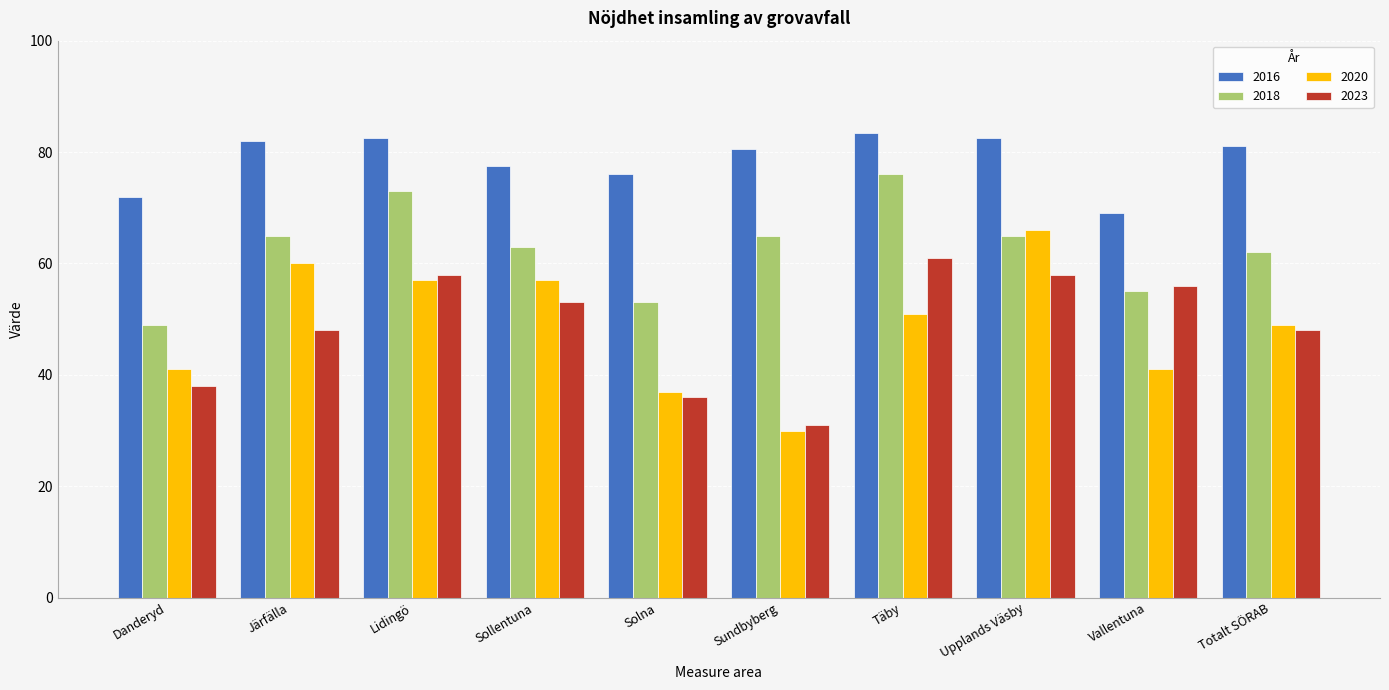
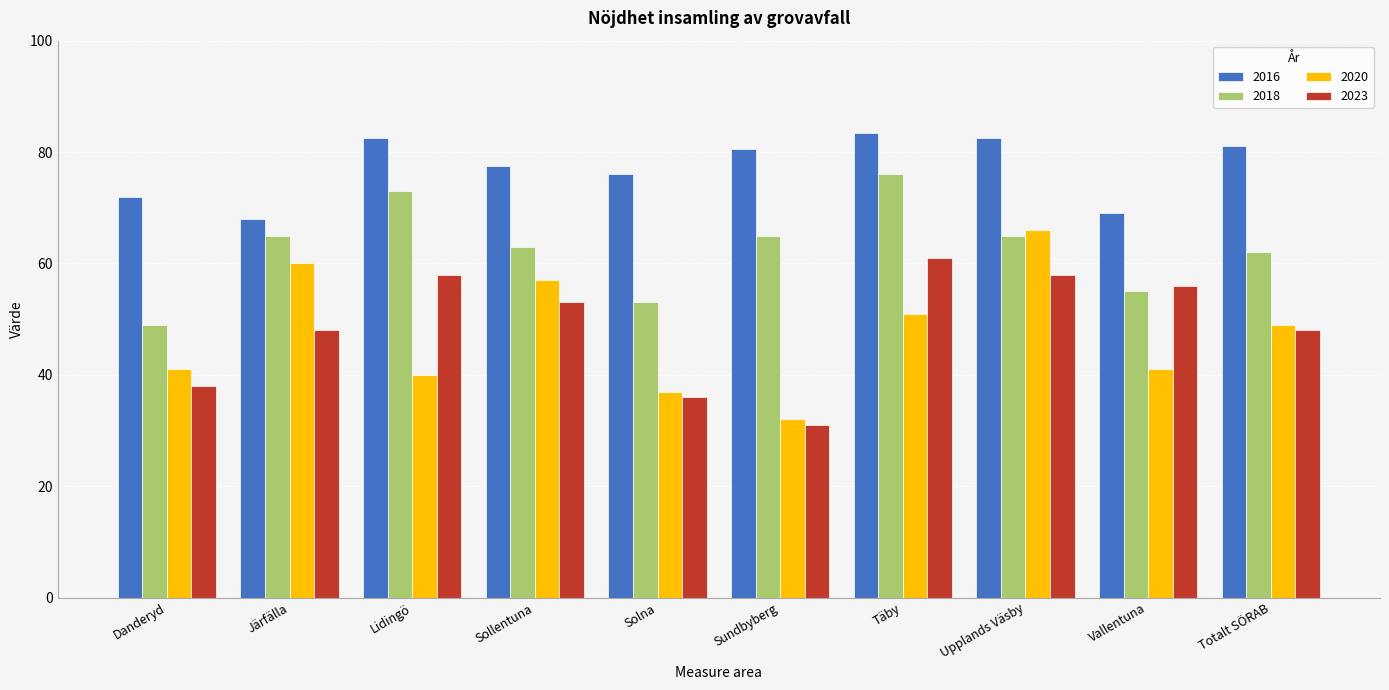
  {
    "2016": {
      "Danderyd": 72,
-     "Järfälla": 82,
+     "Järfälla": 68,
      "Lidingö": 83,
      "Sollentuna": 78,
      "Solna": 76,
      "Sundbyberg": 81,
      "Täby": 84,
      "Upplands Väsby": 83,
      "Vallentuna": 69,
      "Totalt SÖRAB": 81
    },
    "2018": {
      "Danderyd": 49,
      "Järfälla": 65,
      "Lidingö": 73,
      "Sollentuna": 63,
      "Solna": 53,
      "Sundbyberg": 65,
      "Täby": 76,
      "Upplands Väsby": 65,
      "Vallentuna": 55,
      "Totalt SÖRAB": 62
    },
    "2020": {
      "Danderyd": 41,
      "Järfälla": 60,
-     "Lidingö": 57,
+     "Lidingö": 40,
      "Sollentuna": 57,
      "Solna": 37,
-     "Sundbyberg": 30,
+     "Sundbyberg": 32,
      "Täby": 51,
      "Upplands Väsby": 66,
      "Vallentuna": 41,
      "Totalt SÖRAB": 49
    },
    "2023": {
      "Danderyd": 38,
      "Järfälla": 48,
      "Lidingö": 58,
      "Sollentuna": 53,
      "Solna": 36,
      "Sundbyberg": 31,
      "Täby": 61,
      "Upplands Väsby": 58,
      "Vallentuna": 56,
      "Totalt SÖRAB": 48
    }
  }
